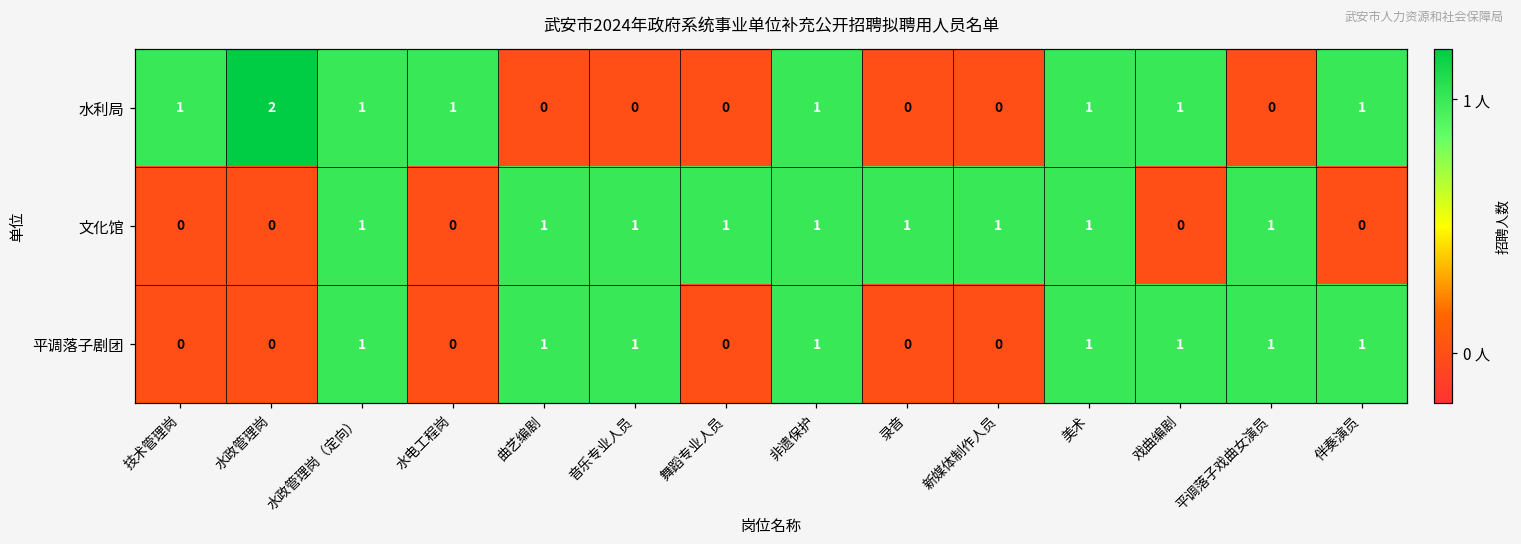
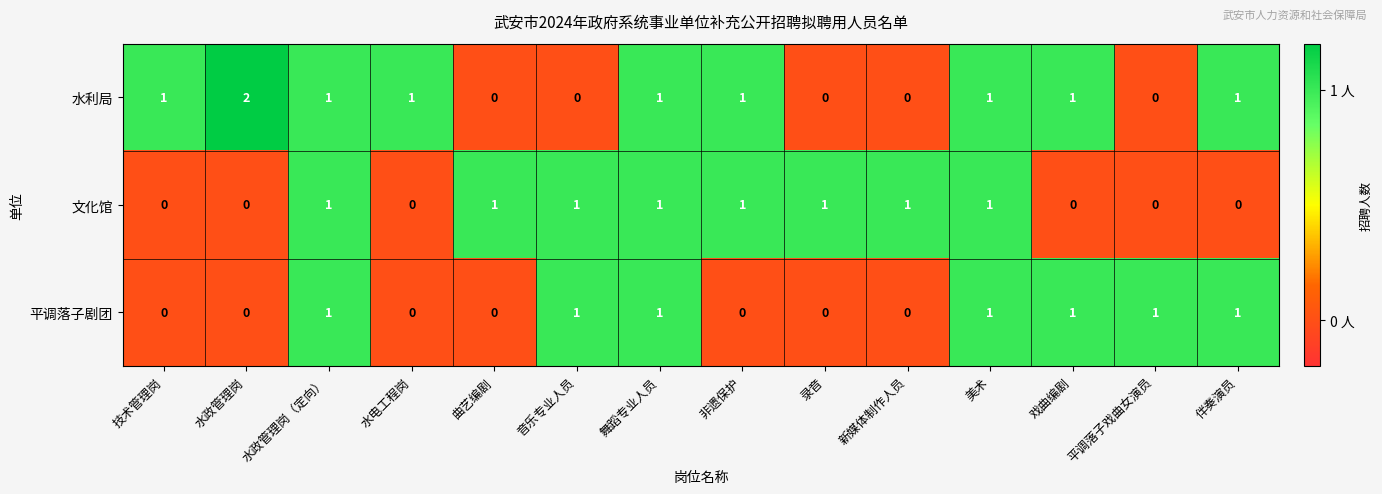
  {
    "水利局": {
      "技术管理岗": 1,
      "水政管理岗": 2,
      "水政管理岗（定向）": 1,
      "水电工程岗": 1,
      "曲艺编剧": 0,
      "音乐专业人员": 0,
-     "舞蹈专业人员": 0,
+     "舞蹈专业人员": 1,
      "非遗保护": 1,
      "录音": 0,
      "新媒体制作人员": 0,
      "美术": 1,
      "戏曲编剧": 1,
      "平调落子戏曲女演员": 0,
      "伴奏演员": 1
    },
    "文化馆": {
      "技术管理岗": 0,
      "水政管理岗": 0,
      "水政管理岗（定向）": 1,
      "水电工程岗": 0,
      "曲艺编剧": 1,
      "音乐专业人员": 1,
      "舞蹈专业人员": 1,
      "非遗保护": 1,
      "录音": 1,
      "新媒体制作人员": 1,
      "美术": 1,
      "戏曲编剧": 0,
-     "平调落子戏曲女演员": 1,
+     "平调落子戏曲女演员": 0,
      "伴奏演员": 0
    },
    "平调落子剧团": {
      "技术管理岗": 0,
      "水政管理岗": 0,
      "水政管理岗（定向）": 1,
      "水电工程岗": 0,
-     "曲艺编剧": 1,
+     "曲艺编剧": 0,
      "音乐专业人员": 1,
-     "舞蹈专业人员": 0,
-     "非遗保护": 1,
+     "舞蹈专业人员": 1,
+     "非遗保护": 0,
      "录音": 0,
      "新媒体制作人员": 0,
      "美术": 1,
      "戏曲编剧": 1,
      "平调落子戏曲女演员": 1,
      "伴奏演员": 1
    }
  }
